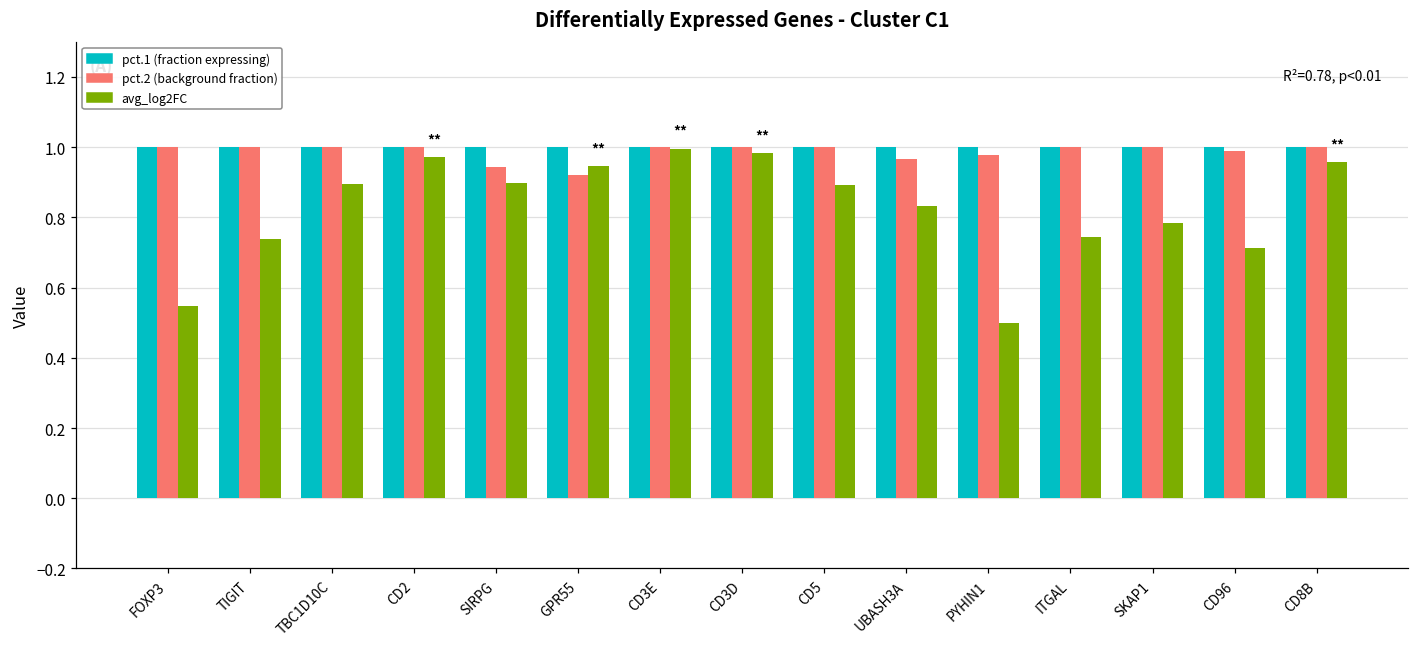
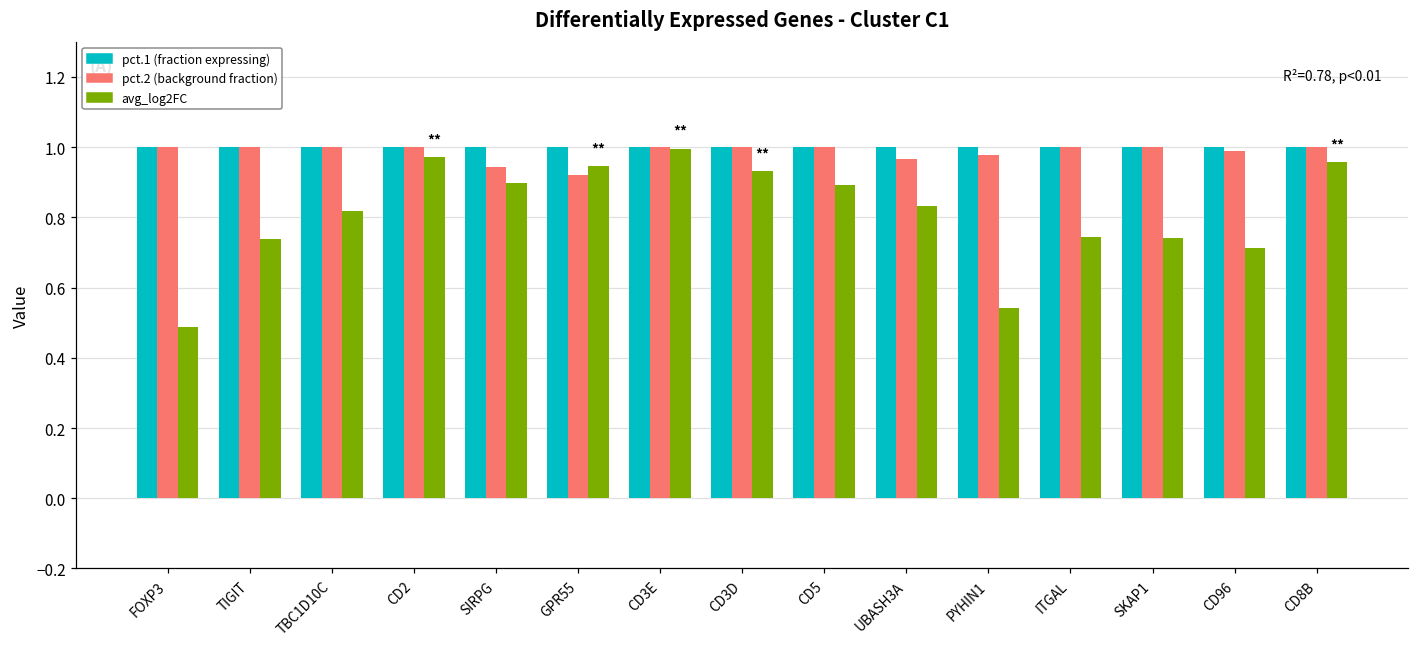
  {
    "avg_log2FC": {
-     "FOXP3": 0.55,
+     "FOXP3": 0.49,
      "TIGIT": 0.74,
-     "TBC1D10C": 0.89,
+     "TBC1D10C": 0.82,
      "CD2": 0.97,
      "SIRPG": 0.90,
      "GPR55": 0.95,
      "CD3E": 1.00,
-     "CD3D": 0.98,
+     "CD3D": 0.93,
      "CD5": 0.89,
      "UBASH3A": 0.83,
-     "PYHIN1": 0.50,
+     "PYHIN1": 0.54,
      "ITGAL": 0.74,
-     "SKAP1": 0.78,
+     "SKAP1": 0.74,
      "CD96": 0.71,
      "CD8B": 0.96
    }
  }
